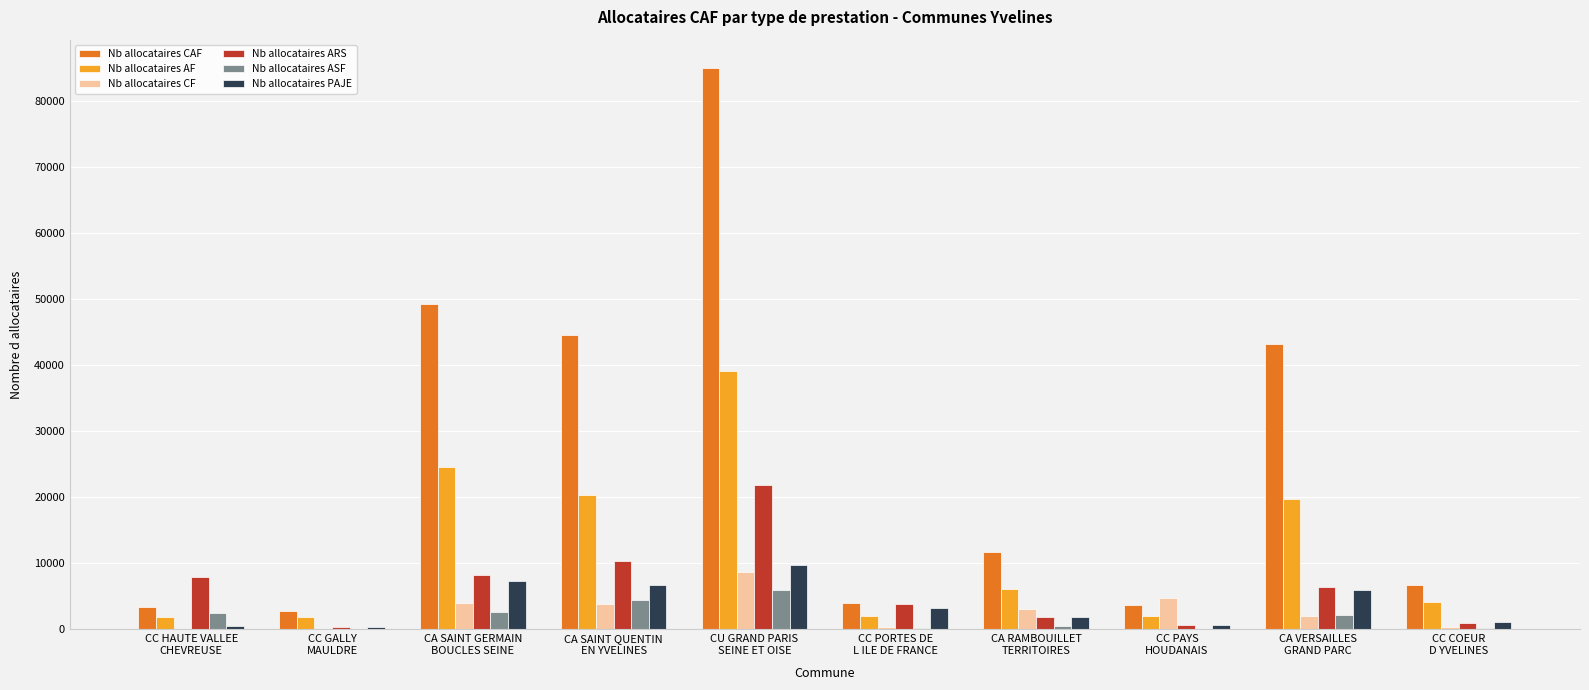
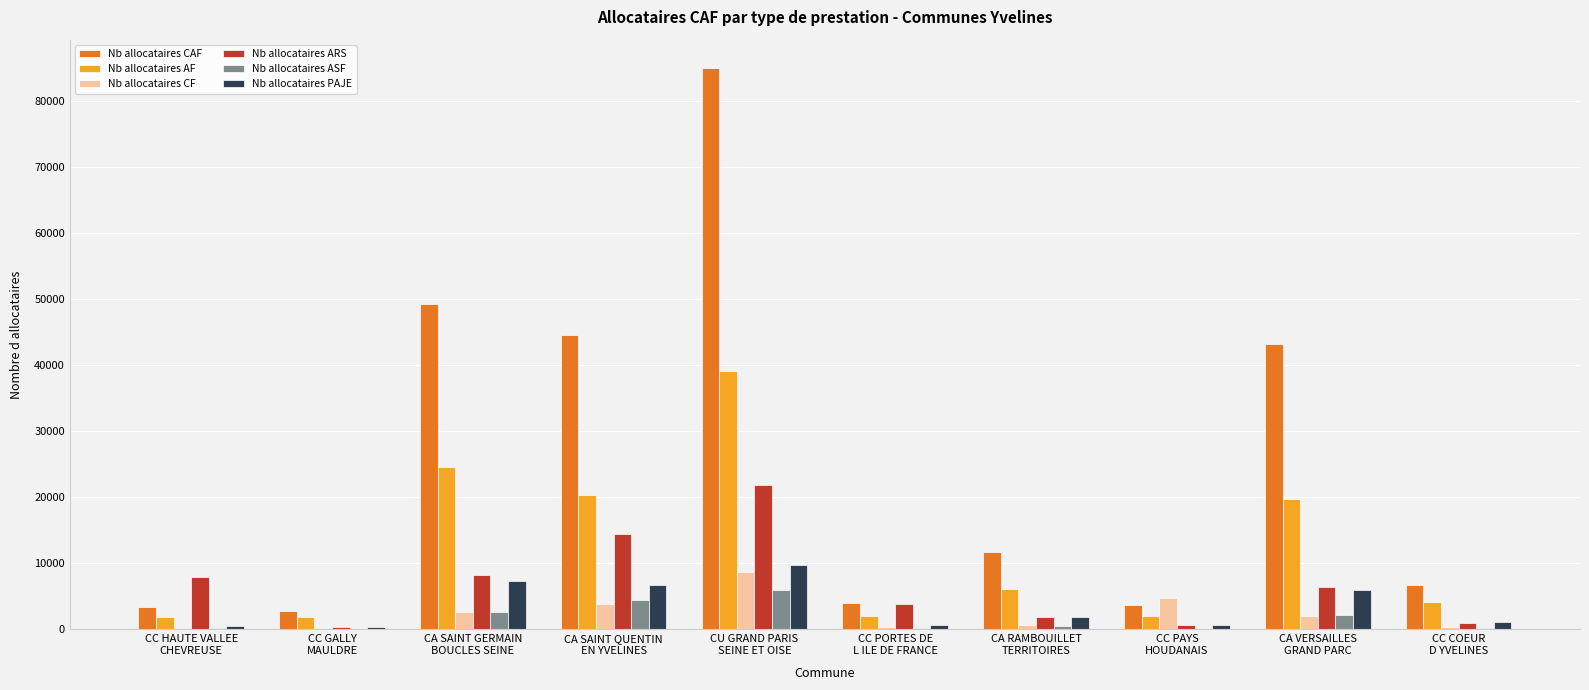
  {
    "Nb allocataires CF": {
-     "CA SAINT GERMAIN BOUCLES SEINE": 4000,
+     "CA SAINT GERMAIN BOUCLES SEINE": 3000,
      "CA SAINT QUENTIN EN YVELINES": 4000,
      "CU GRAND PARIS SEINE ET OISE": 9000,
      "CC PORTES DE L ILE DE FRANCE": 0,
-     "CA RAMBOUILLET TERRITOIRES": 3000,
+     "CA RAMBOUILLET TERRITOIRES": 1000,
      "CC PAYS HOUDANAIS": 5000,
      "CA VERSAILLES GRAND PARC": 2000
    },
    "Nb allocataires ARS": {
      "CC HAUTE VALLEE CHEVREUSE": 8000,
      "CA SAINT GERMAIN BOUCLES SEINE": 8000,
-     "CA SAINT QUENTIN EN YVELINES": 10000,
+     "CA SAINT QUENTIN EN YVELINES": 14000,
      "CU GRAND PARIS SEINE ET OISE": 22000,
      "CC PORTES DE L ILE DE FRANCE": 4000,
      "CA RAMBOUILLET TERRITOIRES": 2000,
      "CC PAYS HOUDANAIS": 1000,
      "CA VERSAILLES GRAND PARC": 6000,
      "CC COEUR D YVELINES": 1000
    },
    "Nb allocataires ASF": {
-     "CC HAUTE VALLEE CHEVREUSE": 2000,
+     "CC HAUTE VALLEE CHEVREUSE": 0,
      "CA SAINT GERMAIN BOUCLES SEINE": 3000,
      "CA SAINT QUENTIN EN YVELINES": 5000,
      "CU GRAND PARIS SEINE ET OISE": 6000,
      "CA RAMBOUILLET TERRITOIRES": 1000,
      "CA VERSAILLES GRAND PARC": 2000
    },
    "Nb allocataires PAJE": {
      "CC HAUTE VALLEE CHEVREUSE": 0,
      "CA SAINT GERMAIN BOUCLES SEINE": 7000,
      "CA SAINT QUENTIN EN YVELINES": 7000,
      "CU GRAND PARIS SEINE ET OISE": 10000,
-     "CC PORTES DE L ILE DE FRANCE": 3000,
+     "CC PORTES DE L ILE DE FRANCE": 1000,
      "CA RAMBOUILLET TERRITOIRES": 2000,
      "CC PAYS HOUDANAIS": 1000,
      "CA VERSAILLES GRAND PARC": 6000,
      "CC COEUR D YVELINES": 1000
    }
  }
